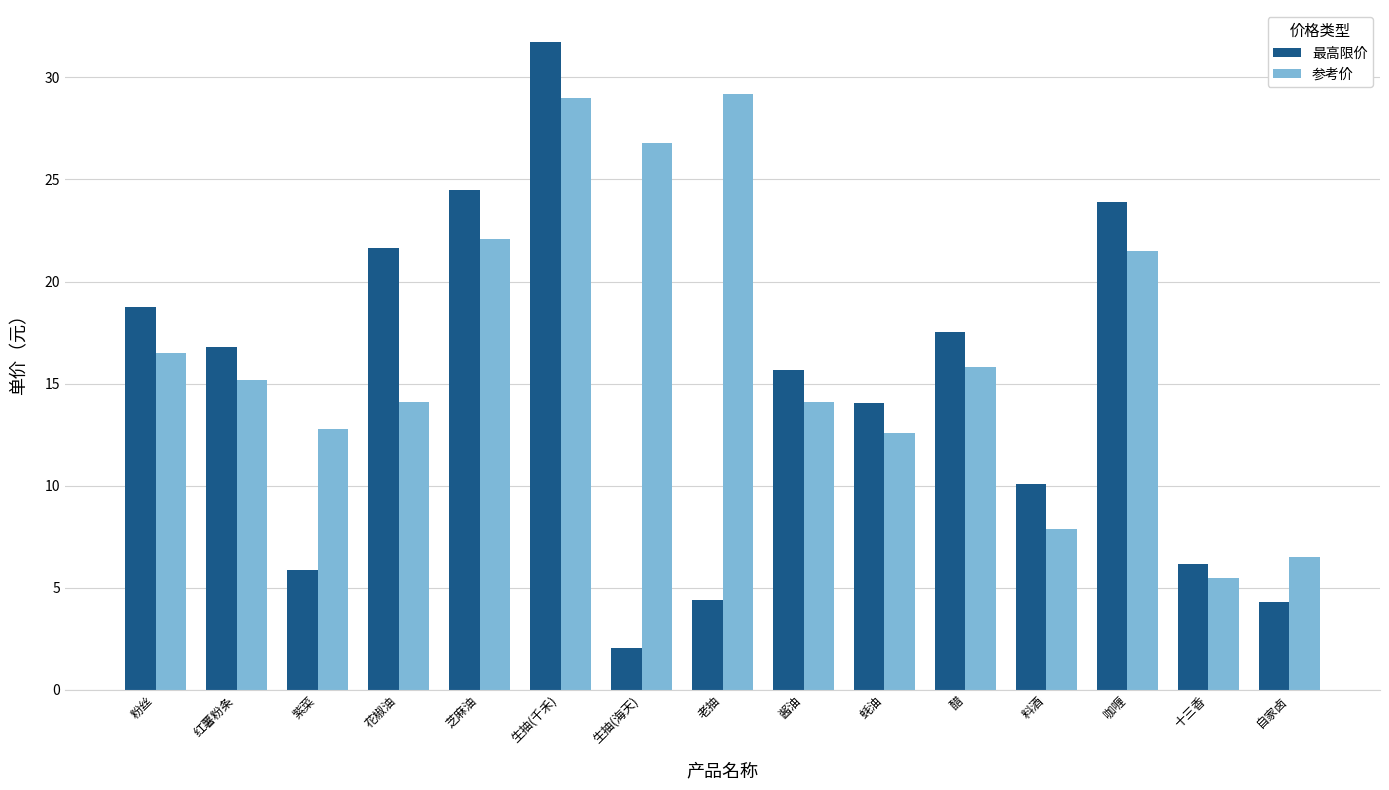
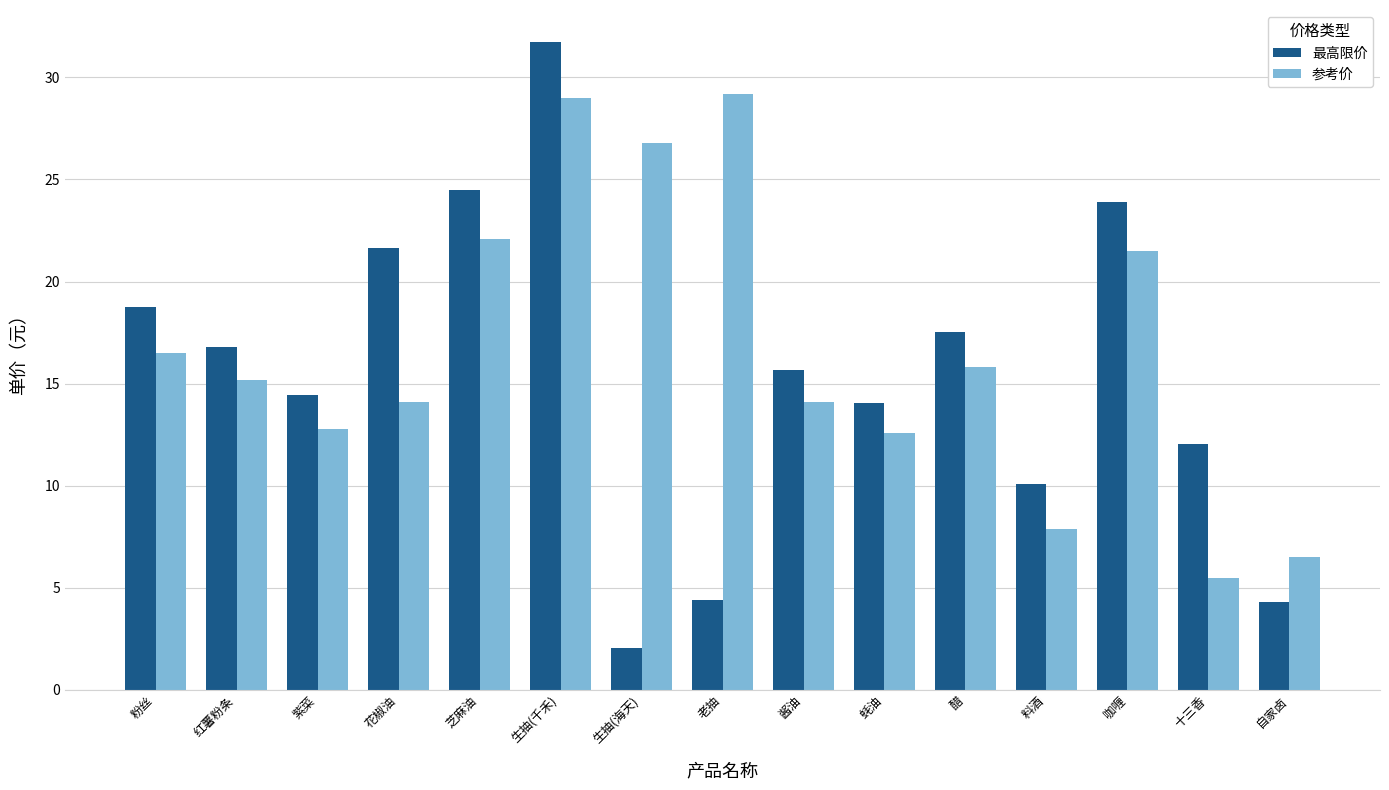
  {
    "最高限价": {
      "粉丝": 18.7,
      "红薯粉条": 16.8,
-     "紫菜": 5.8,
+     "紫菜": 14.4,
      "花椒油": 21.6,
      "芝麻油": 24.5,
      "生抽(千禾)": 31.7,
      "生抽(海天)": 2.0,
      "老抽": 4.4,
      "酱油": 15.6,
      "蚝油": 14.1,
      "醋": 17.5,
      "料酒": 10.1,
      "咖喱": 23.9,
-     "十三香": 6.2,
+     "十三香": 12.0,
      "自家卤": 4.3
    },
    "参考价": {
      "粉丝": 16.5,
      "红薯粉条": 15.2,
      "紫菜": 12.8,
      "花椒油": 14.1,
      "芝麻油": 22.1,
      "生抽(千禾)": 29.0,
      "生抽(海天)": 26.8,
      "老抽": 29.2,
      "酱油": 14.1,
      "蚝油": 12.6,
      "醋": 15.8,
      "料酒": 7.9,
      "咖喱": 21.5,
      "十三香": 5.5,
      "自家卤": 6.5
    }
  }
